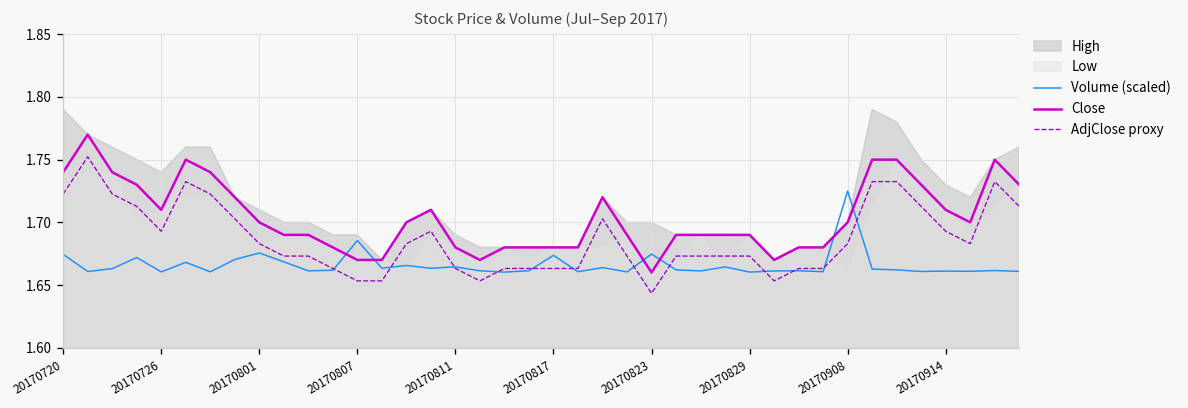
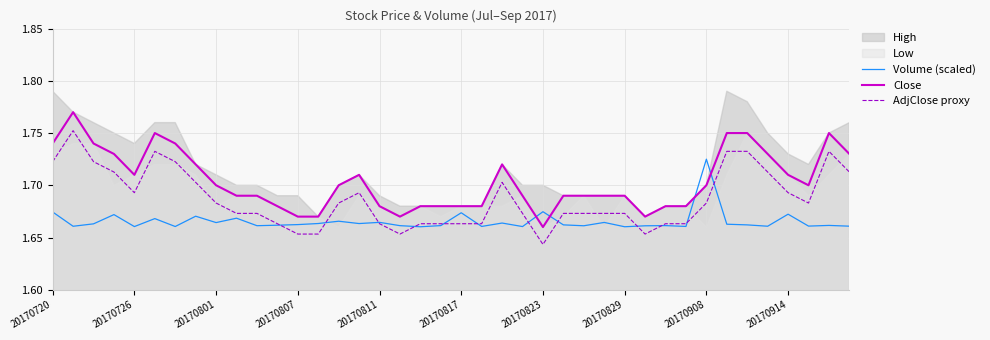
  {
    "Volume (scaled)": {
      "20170720": 1.674,
      "20170726": 1.660,
-     "20170801": 1.676,
-     "20170807": 1.685,
+     "20170801": 1.664,
+     "20170807": 1.662,
      "20170817": 1.674,
      "20170823": 1.675,
      "20170829": 1.660,
      "20170908": 1.725,
-     "20170914": 1.661
+     "20170914": 1.672
    }
  }
